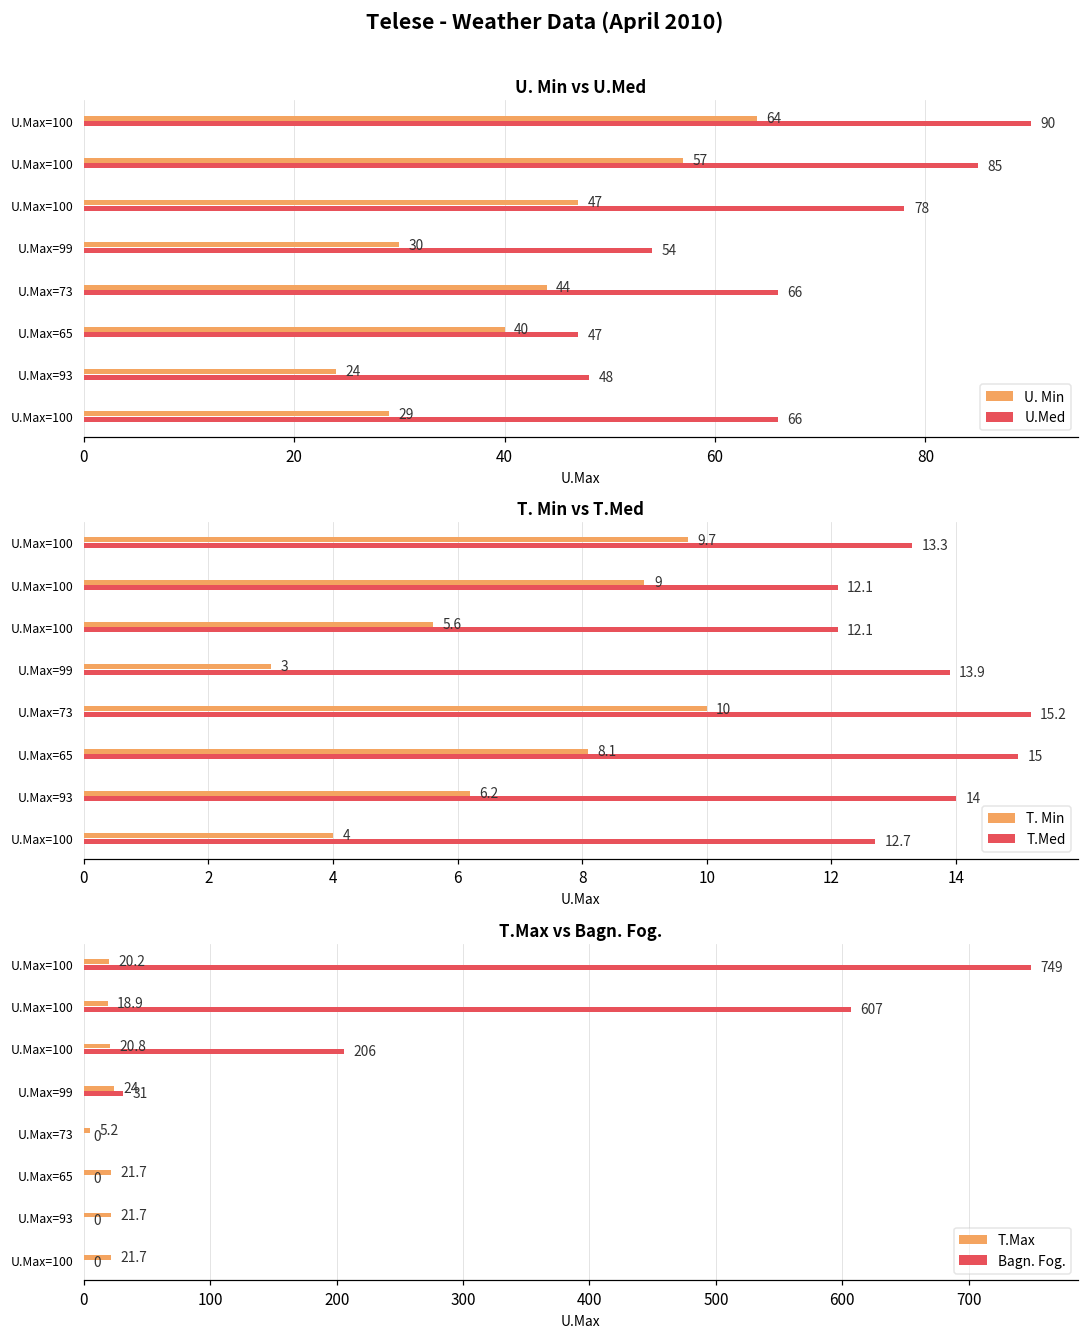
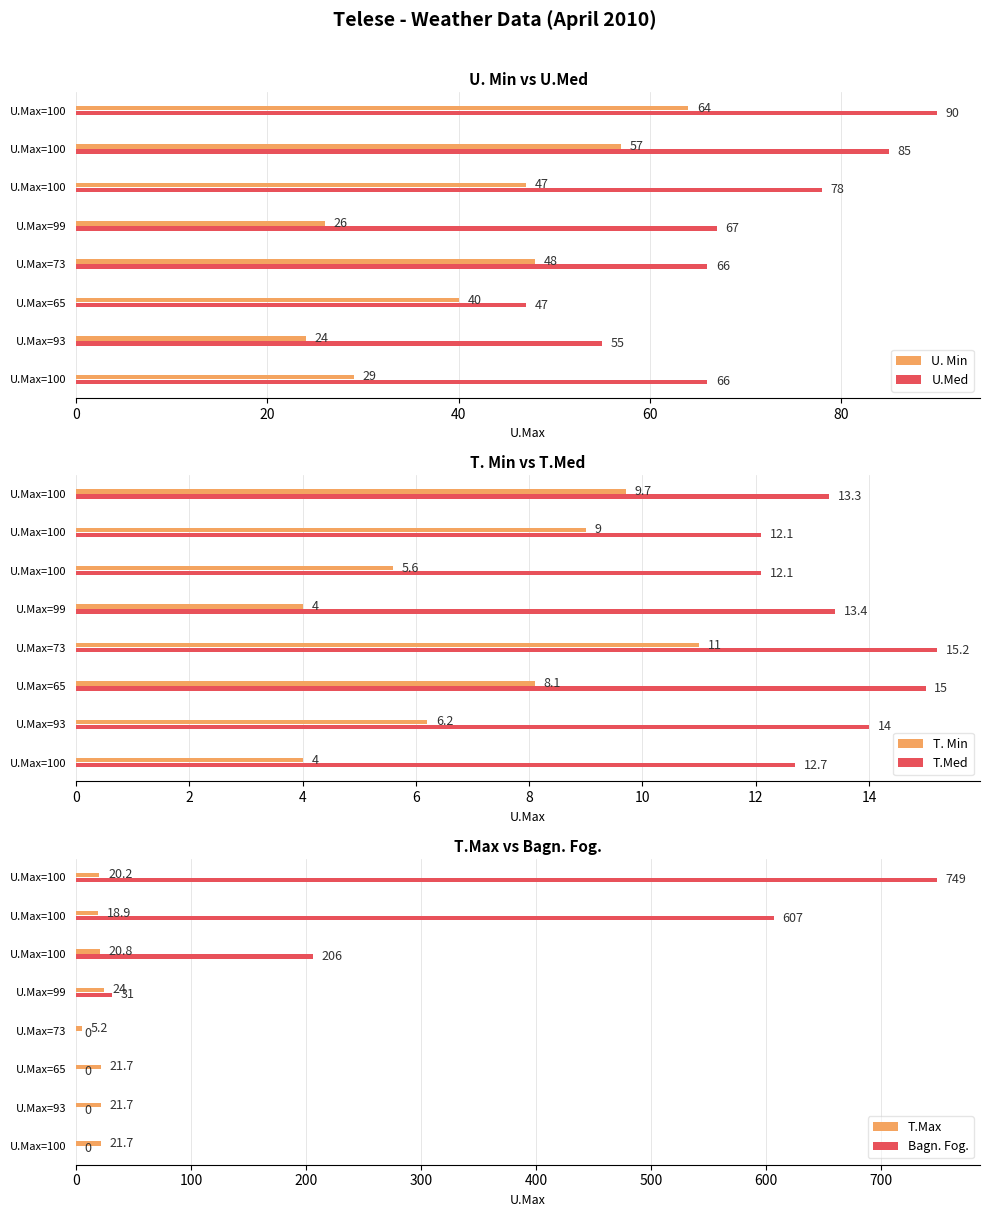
  {
    "U. Min vs U.Med": {
      "U. Min": {
-       "U.Max=99": 30,
-       "U.Max=73": 44,
+       "U.Max=99": 26,
+       "U.Max=73": 48,
        "U.Max=65": 40,
        "U.Max=93": 24
      },
      "U.Med": {
-       "U.Max=99": 54,
+       "U.Max=99": 67,
        "U.Max=73": 66,
        "U.Max=65": 47,
-       "U.Max=93": 48
+       "U.Max=93": 55
      }
    },
    "T. Min vs T.Med": {
      "T. Min": {
-       "U.Max=99": 3,
-       "U.Max=73": 10,
+       "U.Max=99": 4,
+       "U.Max=73": 11,
        "U.Max=65": 8.1,
        "U.Max=93": 6.2
      },
      "T.Med": {
-       "U.Max=99": 13.9,
+       "U.Max=99": 13.4,
        "U.Max=73": 15.2,
        "U.Max=65": 15,
        "U.Max=93": 14
      }
    },
    "T.Max vs Bagn. Fog.": {
      "T.Max": {
        "U.Max=73": 5.2,
        "U.Max=65": 21.7,
        "U.Max=93": 21.7
      },
      "Bagn. Fog.": {
        "U.Max=73": 0,
        "U.Max=65": 0,
        "U.Max=93": 0
      }
    }
  }
